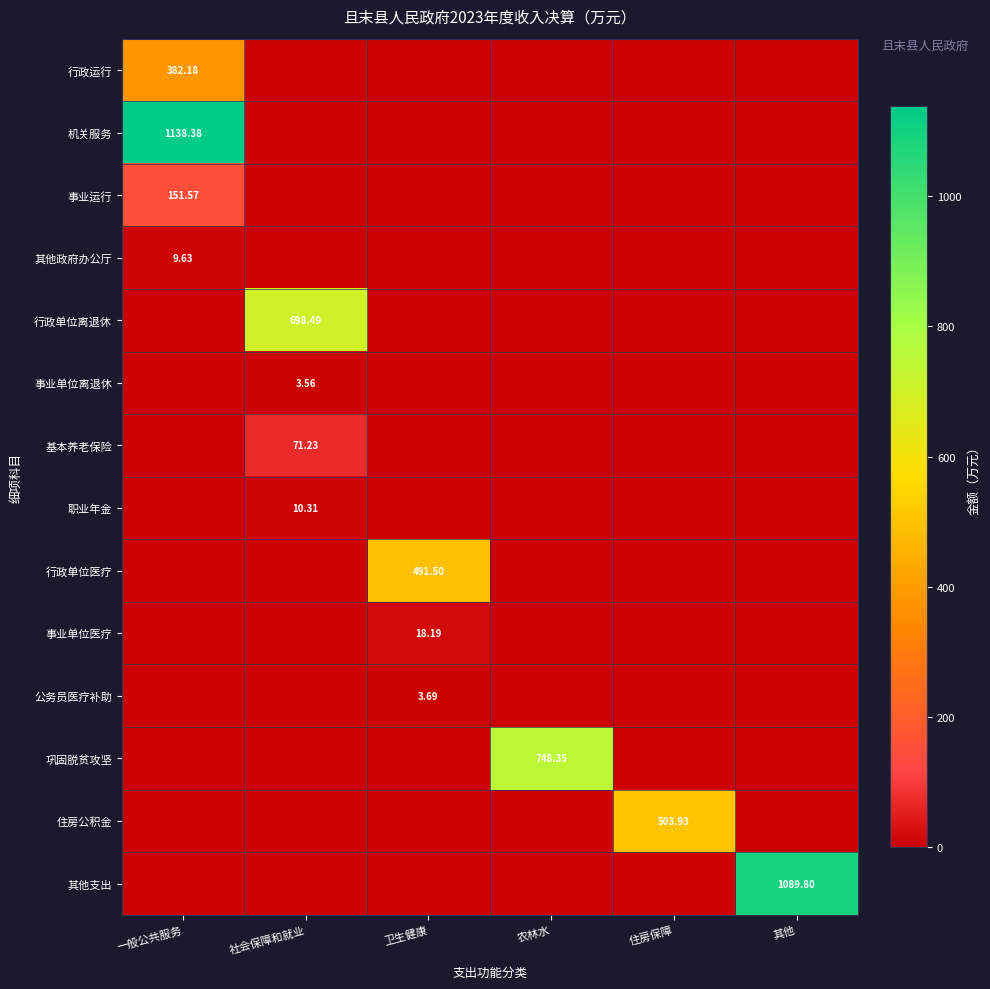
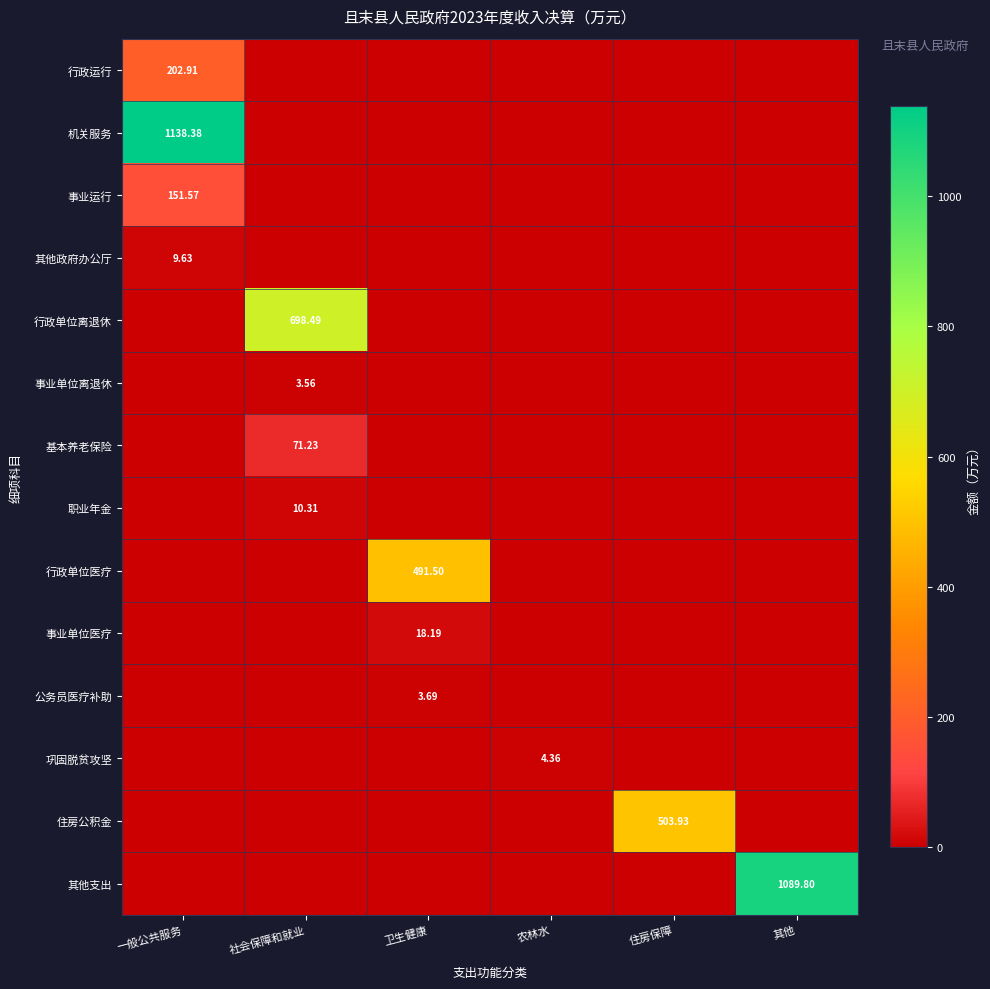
  {
    "行政运行": {
-     "一般公共服务": 382.18
+     "一般公共服务": 202.91
    },
    "机关服务": {
      "一般公共服务": 1138.38
    },
    "事业运行": {
      "一般公共服务": 151.57
    },
    "其他政府办公厅": {
      "一般公共服务": 9.63
    },
    "行政单位离退休": {
      "社会保障和就业": 698.49
    },
    "事业单位离退休": {
      "社会保障和就业": 3.56
    },
    "基本养老保险": {
      "社会保障和就业": 71.23
    },
    "职业年金": {
      "社会保障和就业": 10.31
    },
    "行政单位医疗": {
      "卫生健康": 491.50
    },
    "事业单位医疗": {
      "卫生健康": 18.19
    },
    "公务员医疗补助": {
      "卫生健康": 3.69
    },
    "巩固脱贫攻坚": {
-     "农林水": 748.35
+     "农林水": 4.36
    },
    "住房公积金": {
      "住房保障": 503.93
    },
    "其他支出": {
      "其他": 1089.80
    }
  }
